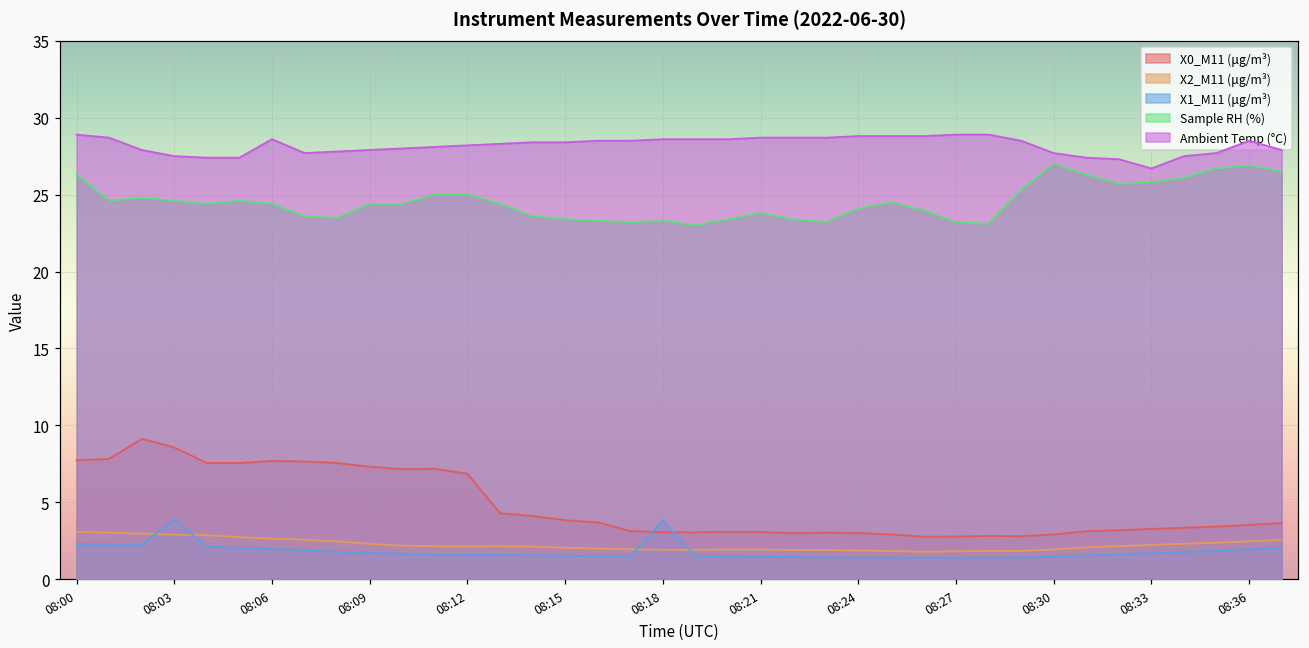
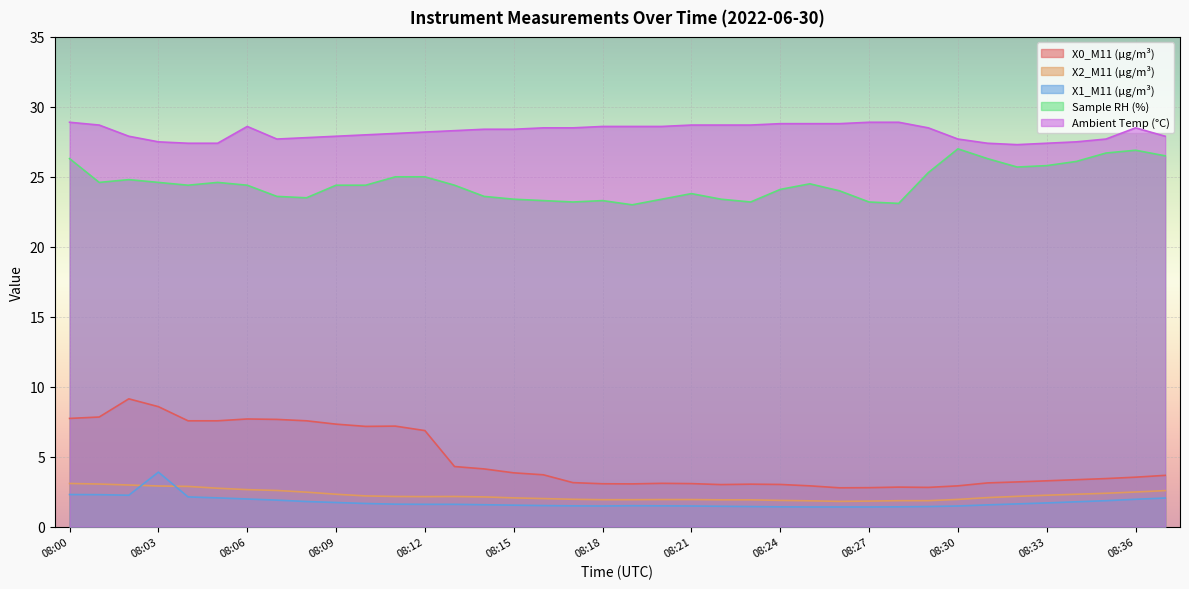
  {
    "X1_M11 (μg/m³)": {
      "08:00": 2.3,
      "08:03": 3.9,
      "08:06": 2.0,
      "08:09": 1.7,
      "08:12": 1.6,
      "08:15": 1.5,
-     "08:18": 3.8,
+     "08:18": 1.5,
      "08:21": 1.5,
      "08:24": 1.4,
      "08:27": 1.4,
      "08:30": 1.5,
      "08:33": 1.7,
      "08:36": 2.0
    },
    "Sample RH (%)": {
      "08:00": 26.3,
      "08:03": 24.6,
      "08:06": 24.4,
      "08:09": 24.4,
      "08:12": 25.0,
      "08:15": 23.4,
      "08:18": 23.3,
      "08:21": 23.8,
      "08:24": 24.1,
      "08:27": 23.2,
      "08:30": 27.0,
      "08:33": 25.8,
      "08:36": 26.9
    },
    "Ambient Temp (°C)": {
      "08:00": 28.9,
      "08:03": 27.5,
      "08:06": 28.6,
      "08:09": 27.9,
      "08:12": 28.2,
      "08:15": 28.4,
      "08:18": 28.6,
      "08:21": 28.7,
      "08:24": 28.8,
      "08:27": 28.9,
      "08:30": 27.7,
-     "08:33": 26.7
+     "08:33": 27.4
    }
  }
